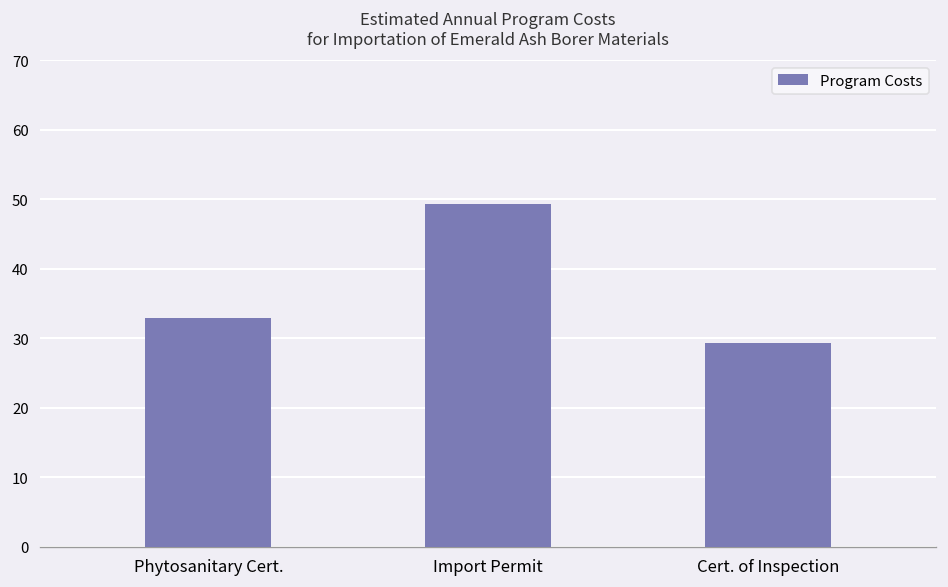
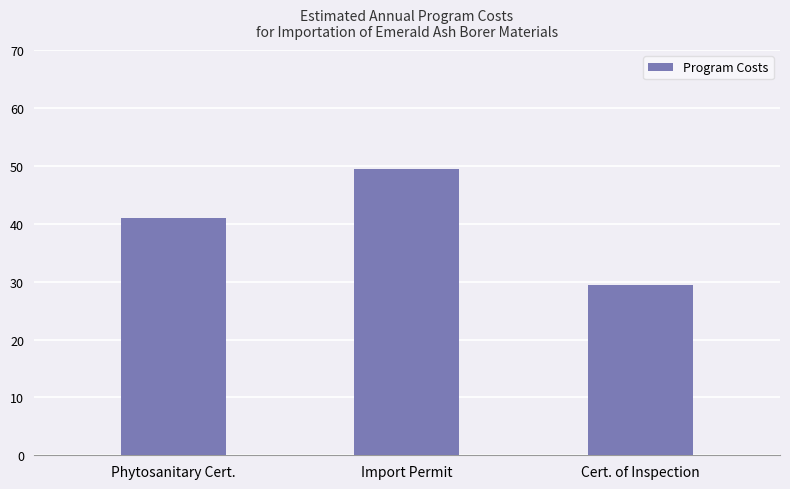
  {
-   "Phytosanitary Cert.": 33,
+   "Phytosanitary Cert.": 41,
    "Import Permit": 49,
    "Cert. of Inspection": 29
  }
